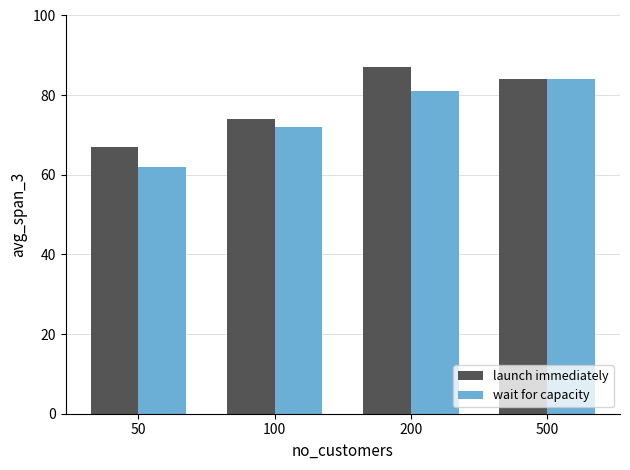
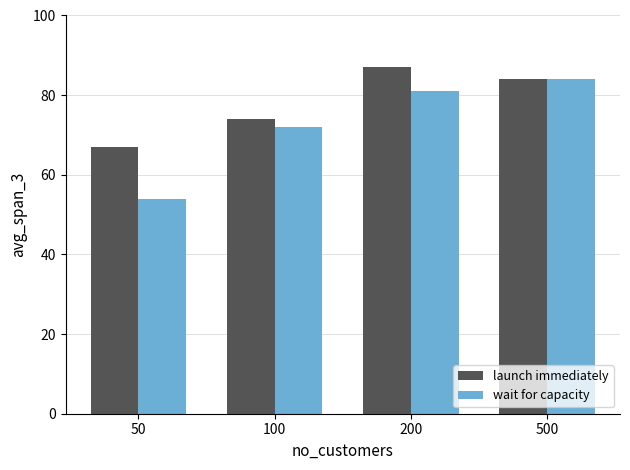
  {
    "launch immediately": {
      "50": 67,
      "100": 74,
      "200": 87,
      "500": 84
    },
    "wait for capacity": {
-     "50": 62,
+     "50": 54,
      "100": 72,
      "200": 81,
      "500": 84
    }
  }
